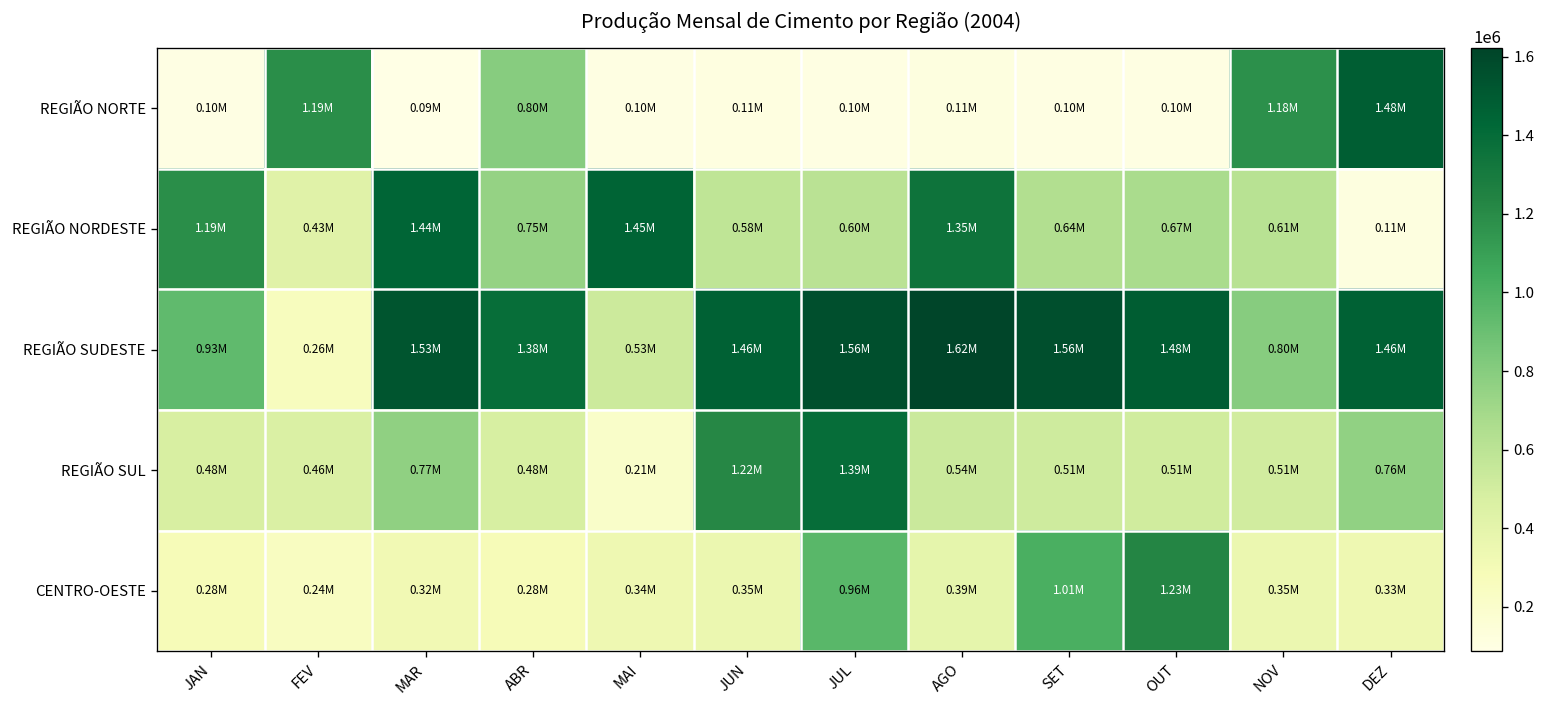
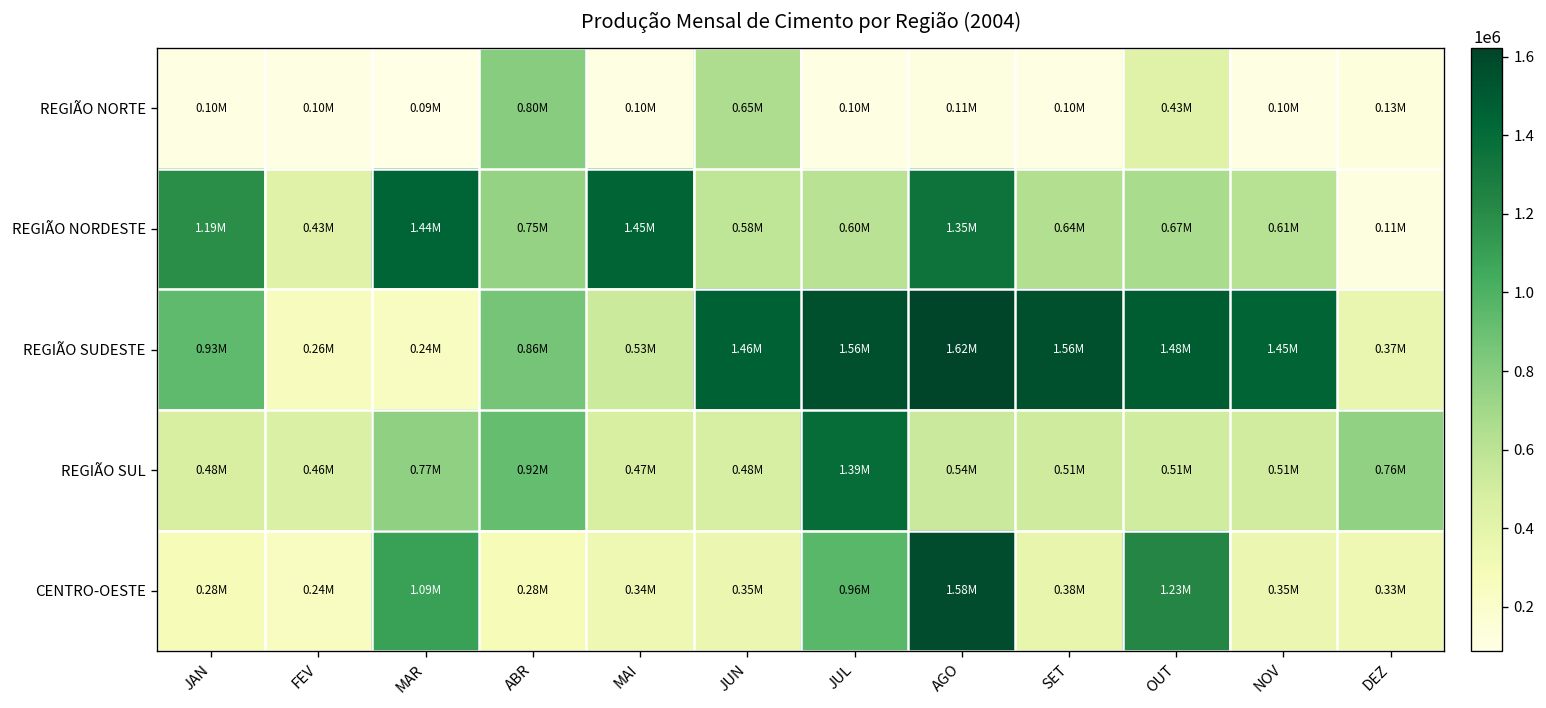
  {
    "REGIÃO NORTE": {
      "JAN": "0.10M",
-     "FEV": "1.19M",
+     "FEV": "0.10M",
      "MAR": "0.09M",
      "ABR": "0.80M",
      "MAI": "0.10M",
-     "JUN": "0.11M",
+     "JUN": "0.65M",
      "JUL": "0.10M",
      "AGO": "0.11M",
      "SET": "0.10M",
-     "OUT": "0.10M",
-     "NOV": "1.18M",
-     "DEZ": "1.48M"
+     "OUT": "0.43M",
+     "NOV": "0.10M",
+     "DEZ": "0.13M"
    },
    "REGIÃO NORDESTE": {
      "JAN": "1.19M",
      "FEV": "0.43M",
      "MAR": "1.44M",
      "ABR": "0.75M",
      "MAI": "1.45M",
      "JUN": "0.58M",
      "JUL": "0.60M",
      "AGO": "1.35M",
      "SET": "0.64M",
      "OUT": "0.67M",
      "NOV": "0.61M",
      "DEZ": "0.11M"
    },
    "REGIÃO SUDESTE": {
      "JAN": "0.93M",
      "FEV": "0.26M",
-     "MAR": "1.53M",
-     "ABR": "1.38M",
+     "MAR": "0.24M",
+     "ABR": "0.86M",
      "MAI": "0.53M",
      "JUN": "1.46M",
      "JUL": "1.56M",
      "AGO": "1.62M",
      "SET": "1.56M",
      "OUT": "1.48M",
-     "NOV": "0.80M",
-     "DEZ": "1.46M"
+     "NOV": "1.45M",
+     "DEZ": "0.37M"
    },
    "REGIÃO SUL": {
      "JAN": "0.48M",
      "FEV": "0.46M",
      "MAR": "0.77M",
-     "ABR": "0.48M",
-     "MAI": "0.21M",
-     "JUN": "1.22M",
+     "ABR": "0.92M",
+     "MAI": "0.47M",
+     "JUN": "0.48M",
      "JUL": "1.39M",
      "AGO": "0.54M",
      "SET": "0.51M",
      "OUT": "0.51M",
      "NOV": "0.51M",
      "DEZ": "0.76M"
    },
    "CENTRO-OESTE": {
      "JAN": "0.28M",
      "FEV": "0.24M",
-     "MAR": "0.32M",
+     "MAR": "1.09M",
      "ABR": "0.28M",
      "MAI": "0.34M",
      "JUN": "0.35M",
      "JUL": "0.96M",
-     "AGO": "0.39M",
-     "SET": "1.01M",
+     "AGO": "1.58M",
+     "SET": "0.38M",
      "OUT": "1.23M",
      "NOV": "0.35M",
      "DEZ": "0.33M"
    }
  }
